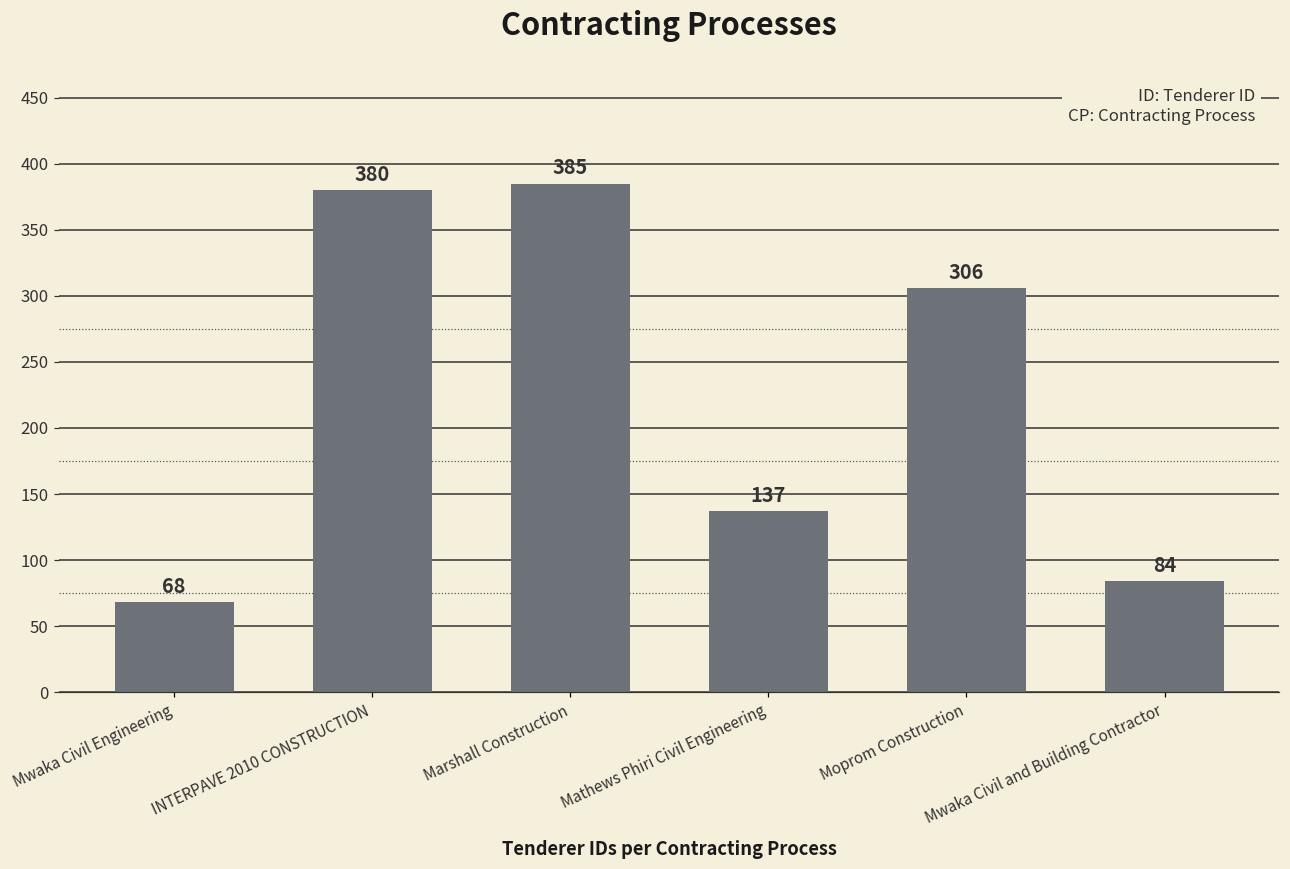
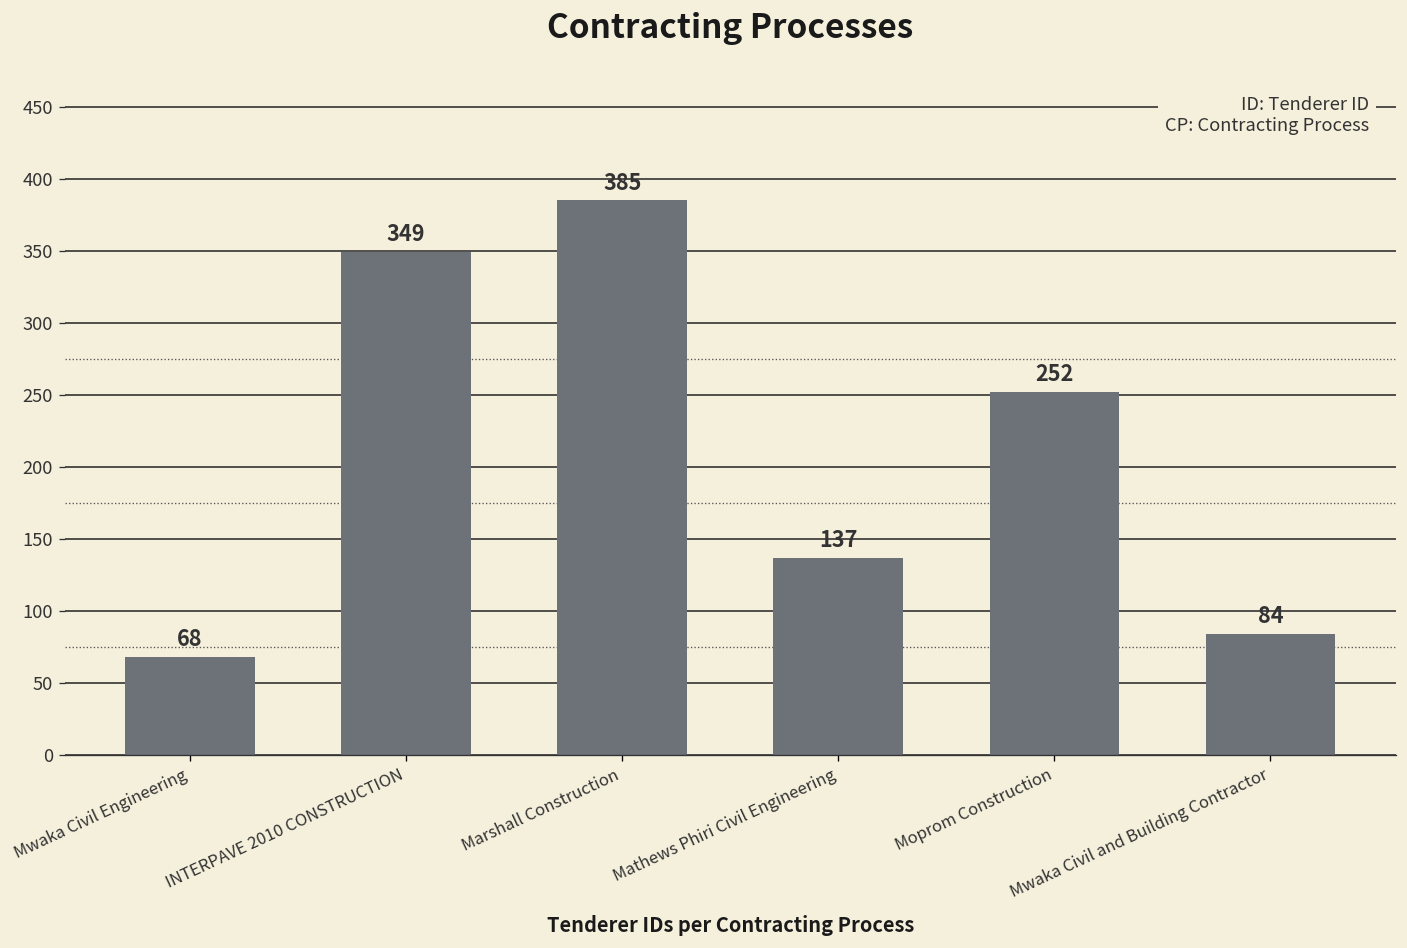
  {
    "Mwaka Civil Engineering": 68,
-   "INTERPAVE 2010 CONSTRUCTION": 380,
+   "INTERPAVE 2010 CONSTRUCTION": 349,
    "Marshall Construction": 385,
    "Mathews Phiri Civil Engineering": 137,
-   "Moprom Construction": 306,
+   "Moprom Construction": 252,
    "Mwaka Civil and Building Contractor": 84
  }
